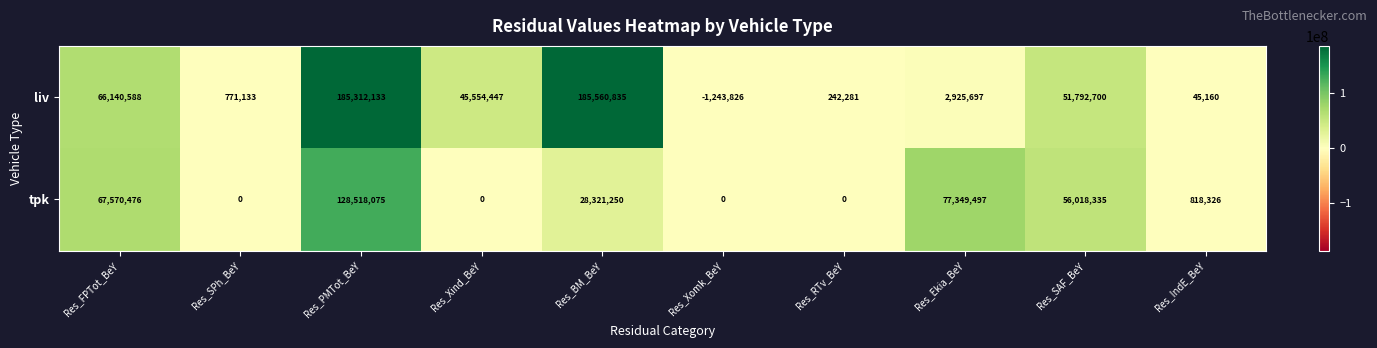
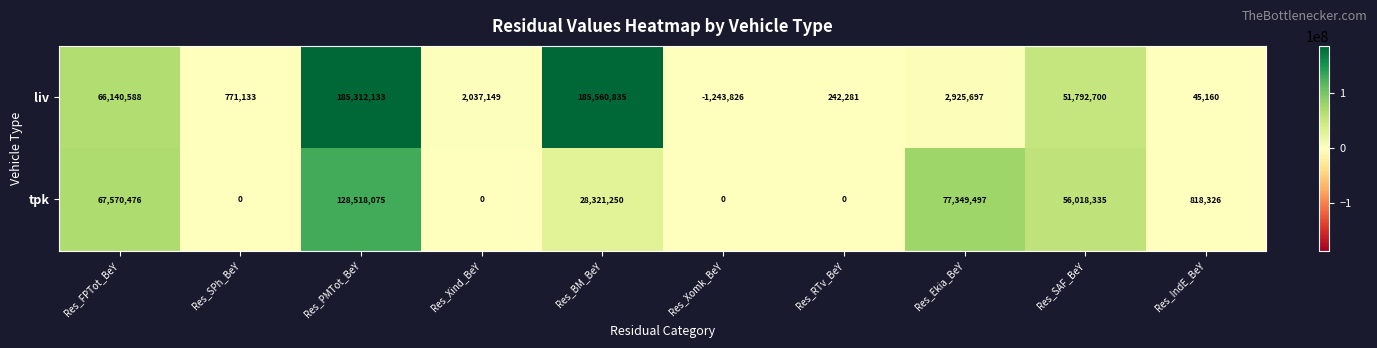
  {
    "liv": {
      "Res_FPTot_BeY": "66,140,588",
      "Res_SPh_BeY": "771,133",
      "Res_PMTot_BeY": "185,312,133",
-     "Res_Xind_BeY": "45,554,447",
+     "Res_Xind_BeY": "2,037,149",
      "Res_BM_BeY": "185,560,835",
      "Res_Xomk_BeY": "-1,243,826",
      "Res_RTv_BeY": "242,281",
      "Res_Ekia_BeY": "2,925,697",
      "Res_SAF_BeY": "51,792,700",
      "Res_IndE_BeY": "45,160"
    },
    "tpk": {
      "Res_FPTot_BeY": "67,570,476",
      "Res_SPh_BeY": "0",
      "Res_PMTot_BeY": "128,518,075",
      "Res_Xind_BeY": "0",
      "Res_BM_BeY": "28,321,250",
      "Res_Xomk_BeY": "0",
      "Res_RTv_BeY": "0",
      "Res_Ekia_BeY": "77,349,497",
      "Res_SAF_BeY": "56,018,335",
      "Res_IndE_BeY": "818,326"
    }
  }
